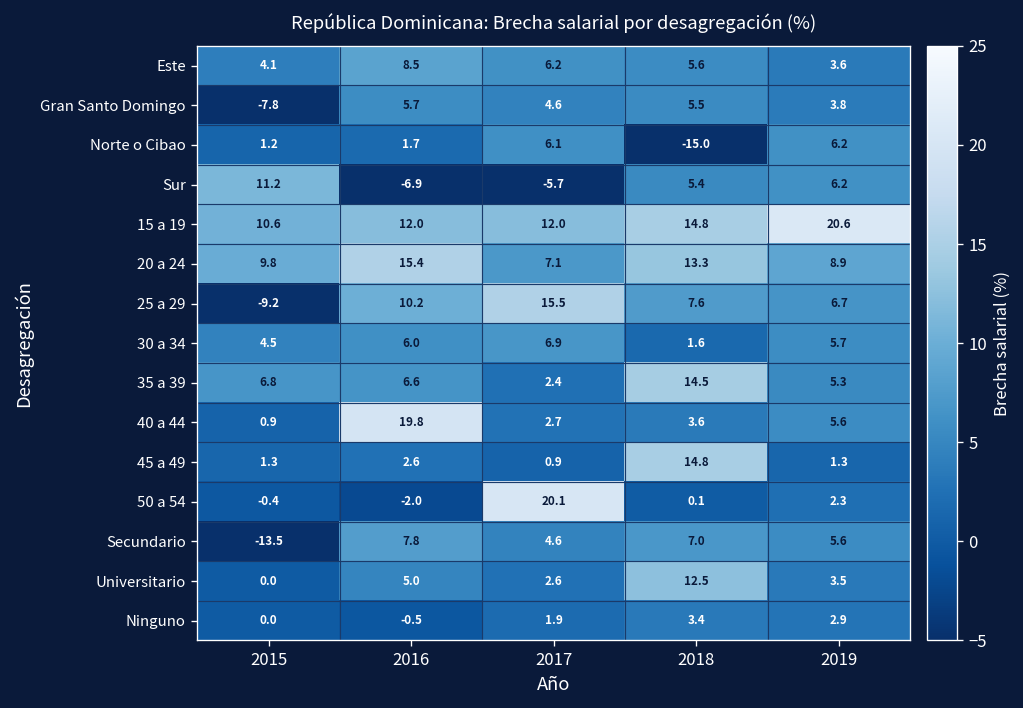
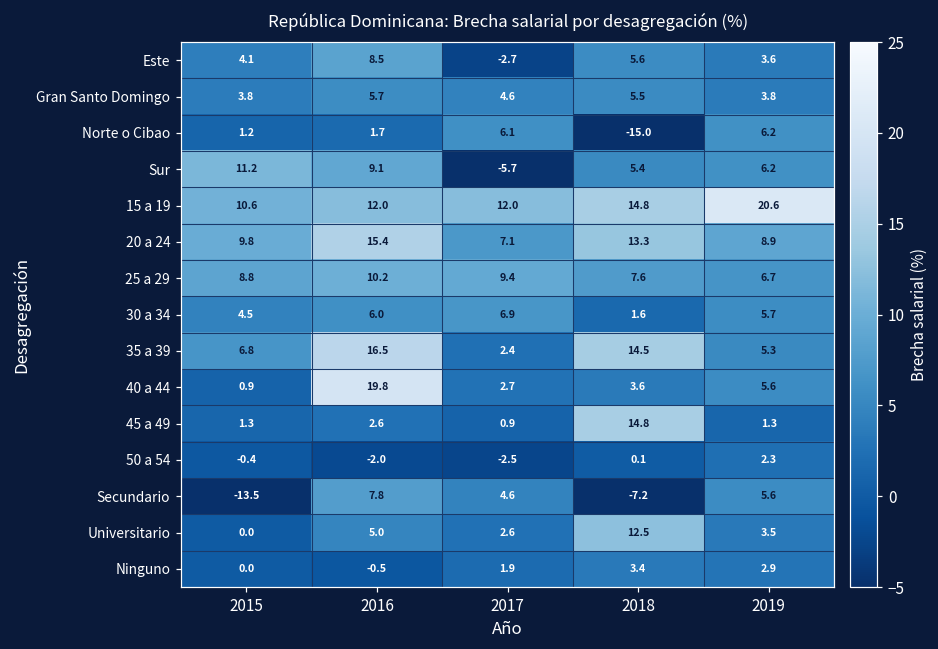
  {
    "Este": {
      "2015": 4.1,
      "2016": 8.5,
-     "2017": 6.2,
+     "2017": -2.7,
      "2018": 5.6,
      "2019": 3.6
    },
    "Gran Santo Domingo": {
-     "2015": -7.8,
+     "2015": 3.8,
      "2016": 5.7,
      "2017": 4.6,
      "2018": 5.5,
      "2019": 3.8
    },
    "Norte o Cibao": {
      "2015": 1.2,
      "2016": 1.7,
      "2017": 6.1,
      "2018": -15.0,
      "2019": 6.2
    },
    "Sur": {
      "2015": 11.2,
-     "2016": -6.9,
+     "2016": 9.1,
      "2017": -5.7,
      "2018": 5.4,
      "2019": 6.2
    },
    "15 a 19": {
      "2015": 10.6,
      "2016": 12.0,
      "2017": 12.0,
      "2018": 14.8,
      "2019": 20.6
    },
    "20 a 24": {
      "2015": 9.8,
      "2016": 15.4,
      "2017": 7.1,
      "2018": 13.3,
      "2019": 8.9
    },
    "25 a 29": {
-     "2015": -9.2,
+     "2015": 8.8,
      "2016": 10.2,
-     "2017": 15.5,
+     "2017": 9.4,
      "2018": 7.6,
      "2019": 6.7
    },
    "30 a 34": {
      "2015": 4.5,
      "2016": 6.0,
      "2017": 6.9,
      "2018": 1.6,
      "2019": 5.7
    },
    "35 a 39": {
      "2015": 6.8,
-     "2016": 6.6,
+     "2016": 16.5,
      "2017": 2.4,
      "2018": 14.5,
      "2019": 5.3
    },
    "40 a 44": {
      "2015": 0.9,
      "2016": 19.8,
      "2017": 2.7,
      "2018": 3.6,
      "2019": 5.6
    },
    "45 a 49": {
      "2015": 1.3,
      "2016": 2.6,
      "2017": 0.9,
      "2018": 14.8,
      "2019": 1.3
    },
    "50 a 54": {
      "2015": -0.4,
      "2016": -2.0,
-     "2017": 20.1,
+     "2017": -2.5,
      "2018": 0.1,
      "2019": 2.3
    },
    "Secundario": {
      "2015": -13.5,
      "2016": 7.8,
      "2017": 4.6,
-     "2018": 7.0,
+     "2018": -7.2,
      "2019": 5.6
    },
    "Universitario": {
      "2015": 0.0,
      "2016": 5.0,
      "2017": 2.6,
      "2018": 12.5,
      "2019": 3.5
    },
    "Ninguno": {
      "2015": 0.0,
      "2016": -0.5,
      "2017": 1.9,
      "2018": 3.4,
      "2019": 2.9
    }
  }
